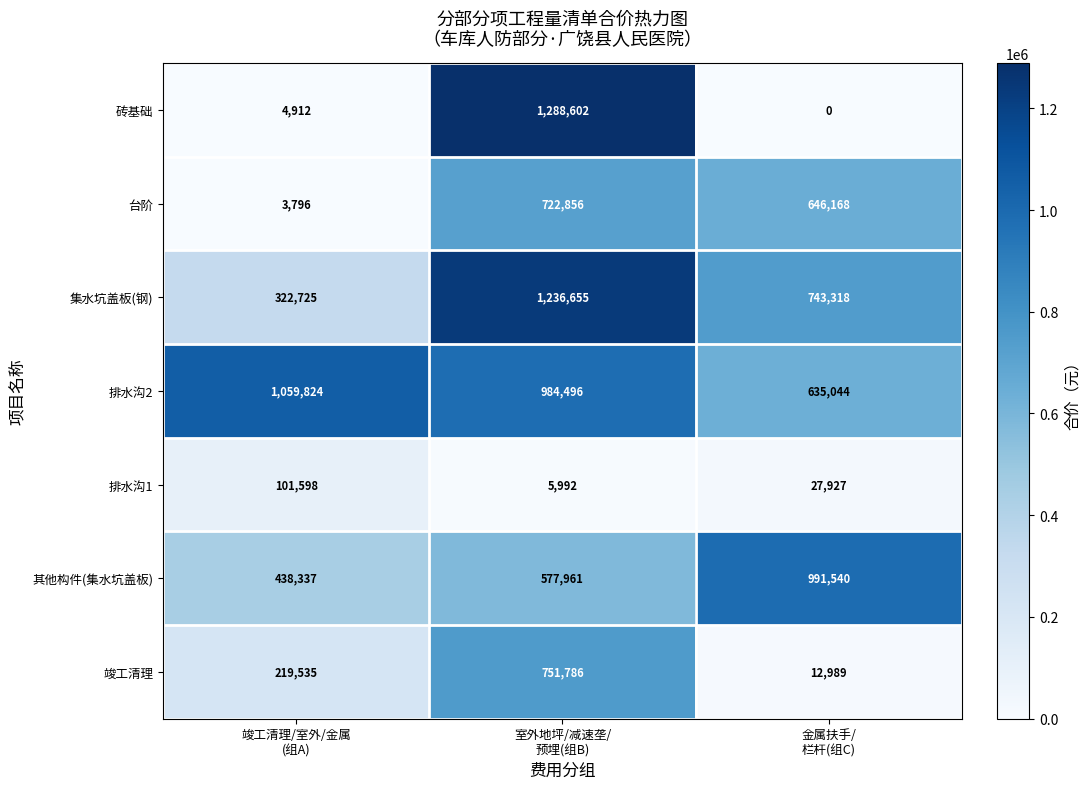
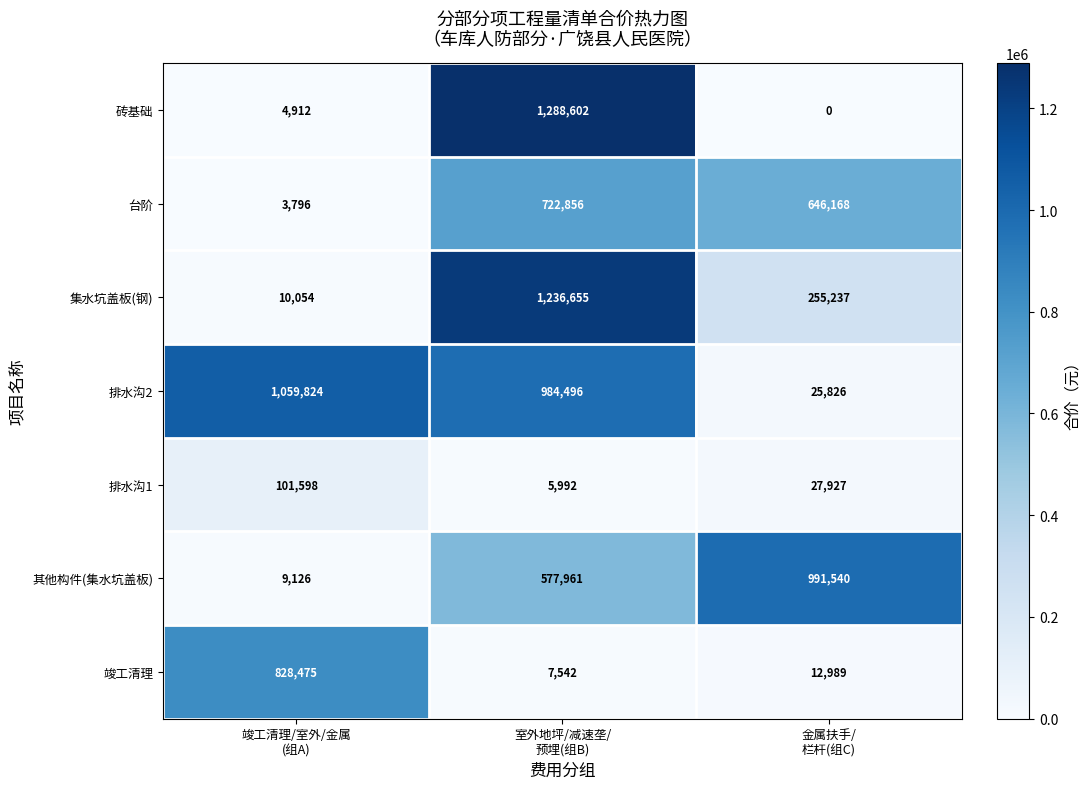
  {
    "砖基础": {
      "竣工清理/室外/金属 (组A)": "4,912",
      "室外地坪/减速垄/ 预埋(组B)": "1,288,602",
      "金属扶手/ 栏杆(组C)": "0"
    },
    "台阶": {
      "竣工清理/室外/金属 (组A)": "3,796",
      "室外地坪/减速垄/ 预埋(组B)": "722,856",
      "金属扶手/ 栏杆(组C)": "646,168"
    },
    "集水坑盖板(钢)": {
-     "竣工清理/室外/金属 (组A)": "322,725",
+     "竣工清理/室外/金属 (组A)": "10,054",
      "室外地坪/减速垄/ 预埋(组B)": "1,236,655",
-     "金属扶手/ 栏杆(组C)": "743,318"
+     "金属扶手/ 栏杆(组C)": "255,237"
    },
    "排水沟2": {
      "竣工清理/室外/金属 (组A)": "1,059,824",
      "室外地坪/减速垄/ 预埋(组B)": "984,496",
-     "金属扶手/ 栏杆(组C)": "635,044"
+     "金属扶手/ 栏杆(组C)": "25,826"
    },
    "排水沟1": {
      "竣工清理/室外/金属 (组A)": "101,598",
      "室外地坪/减速垄/ 预埋(组B)": "5,992",
      "金属扶手/ 栏杆(组C)": "27,927"
    },
    "其他构件(集水坑盖板)": {
-     "竣工清理/室外/金属 (组A)": "438,337",
+     "竣工清理/室外/金属 (组A)": "9,126",
      "室外地坪/减速垄/ 预埋(组B)": "577,961",
      "金属扶手/ 栏杆(组C)": "991,540"
    },
    "竣工清理": {
-     "竣工清理/室外/金属 (组A)": "219,535",
-     "室外地坪/减速垄/ 预埋(组B)": "751,786",
+     "竣工清理/室外/金属 (组A)": "828,475",
+     "室外地坪/减速垄/ 预埋(组B)": "7,542",
      "金属扶手/ 栏杆(组C)": "12,989"
    }
  }
